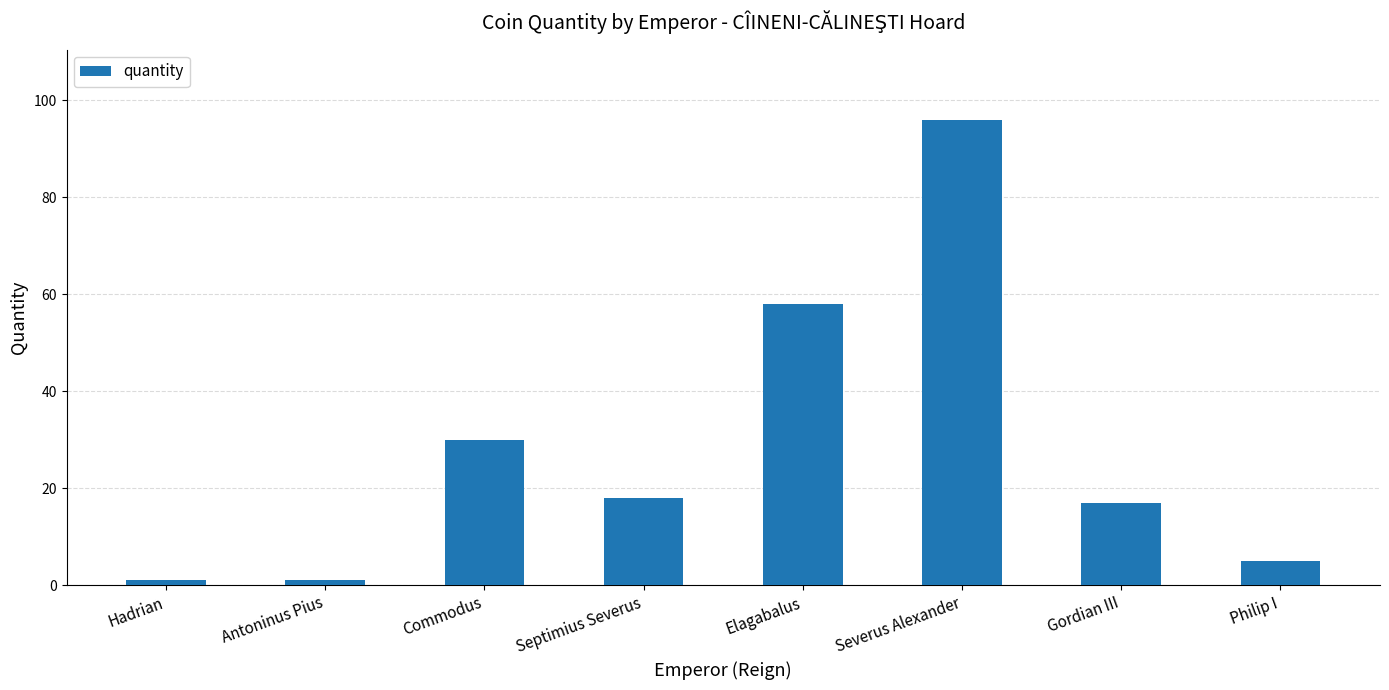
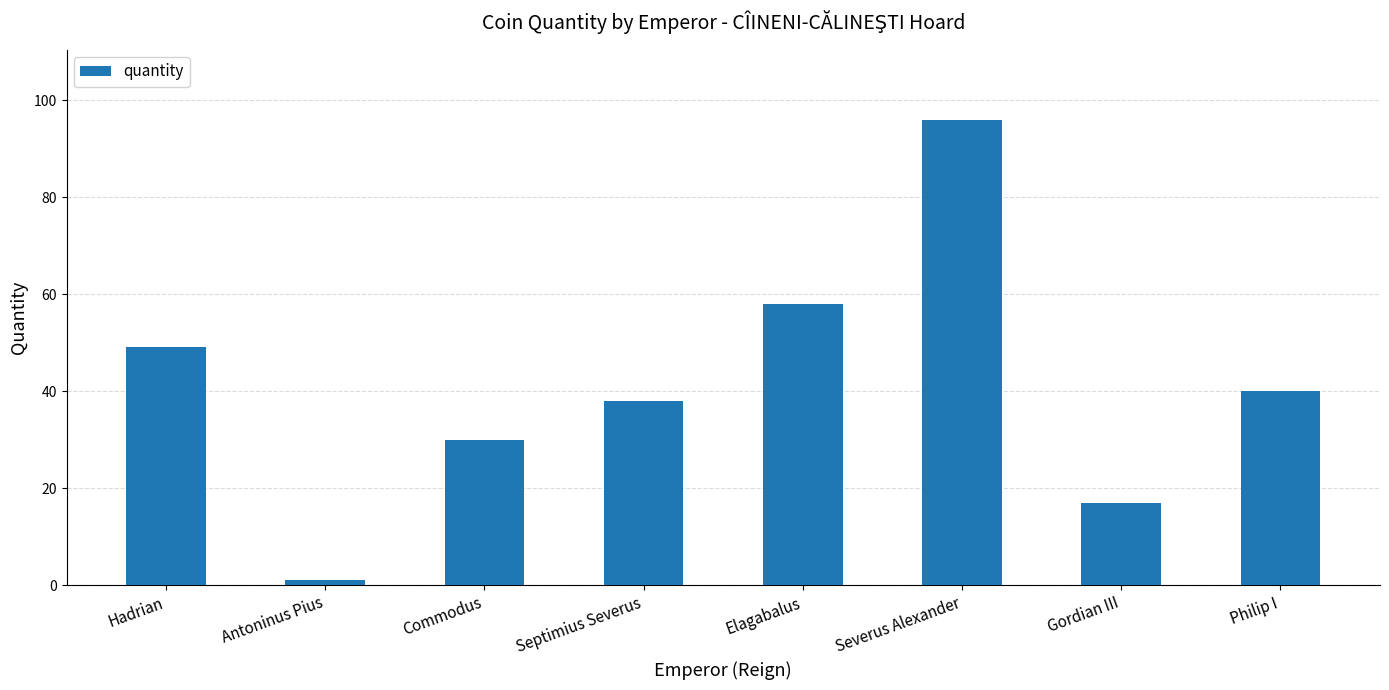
  {
-   "Hadrian": 1,
+   "Hadrian": 49,
    "Antoninus Pius": 1,
    "Commodus": 30,
-   "Septimius Severus": 18,
+   "Septimius Severus": 38,
    "Elagabalus": 58,
    "Severus Alexander": 96,
    "Gordian III": 17,
-   "Philip I": 5
+   "Philip I": 40
  }
